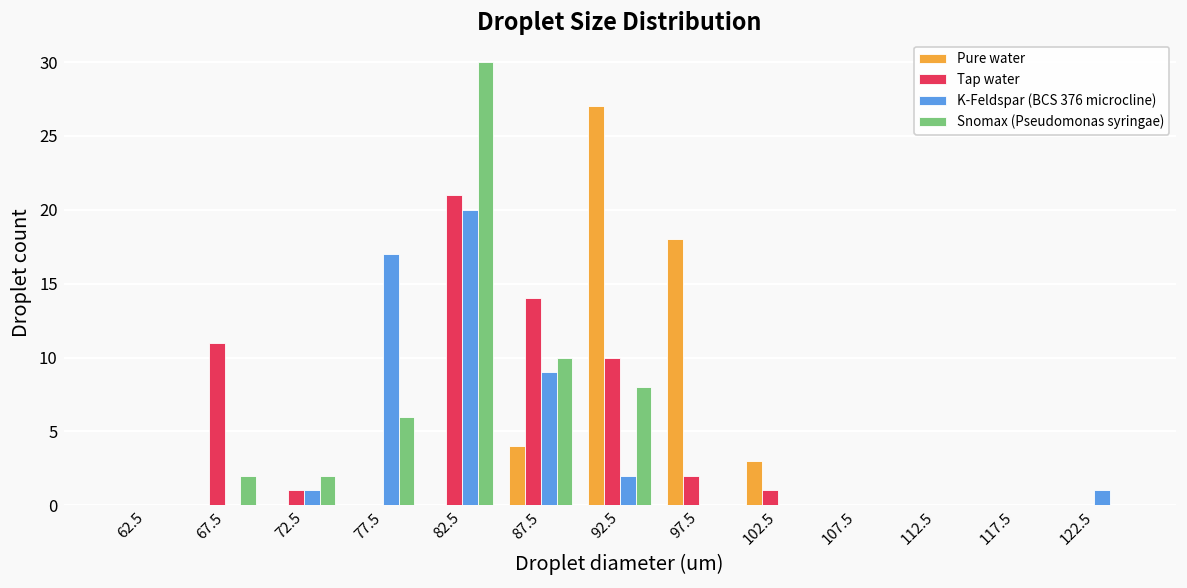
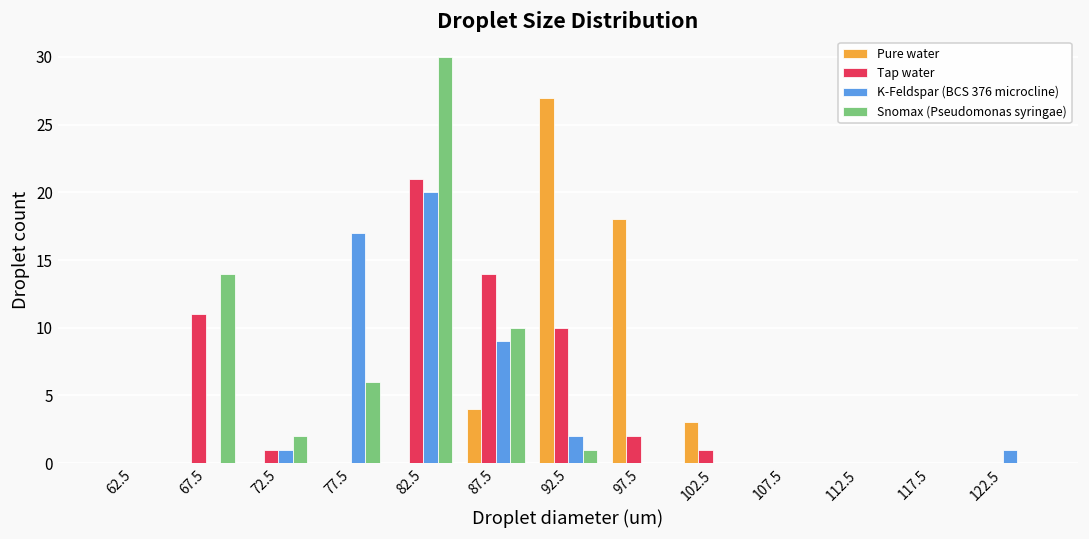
  {
    "Pure water": {
      "62.5": 0,
      "67.5": 0,
      "72.5": 0,
      "77.5": 0,
      "82.5": 0,
      "87.5": 4,
      "92.5": 27,
      "97.5": 18,
      "102.5": 3,
      "107.5": 0,
      "112.5": 0,
      "117.5": 0,
      "122.5": 0
    },
    "Tap water": {
      "62.5": 0,
      "67.5": 11,
      "72.5": 1,
      "77.5": 0,
      "82.5": 21,
      "87.5": 14,
      "92.5": 10,
      "97.5": 2,
      "102.5": 1,
      "107.5": 0,
      "112.5": 0,
      "117.5": 0,
      "122.5": 0
    },
    "K-Feldspar (BCS 376 microcline)": {
      "62.5": 0,
      "67.5": 0,
      "72.5": 1,
      "77.5": 17,
      "82.5": 20,
      "87.5": 9,
      "92.5": 2,
      "97.5": 0,
      "102.5": 0,
      "107.5": 0,
      "112.5": 0,
      "117.5": 0,
      "122.5": 1
    },
    "Snomax (Pseudomonas syringae)": {
      "62.5": 0,
-     "67.5": 2,
+     "67.5": 14,
      "72.5": 2,
      "77.5": 6,
      "82.5": 30,
      "87.5": 10,
-     "92.5": 8,
+     "92.5": 1,
      "97.5": 0,
      "102.5": 0,
      "107.5": 0,
      "112.5": 0,
      "117.5": 0,
      "122.5": 0
    }
  }
